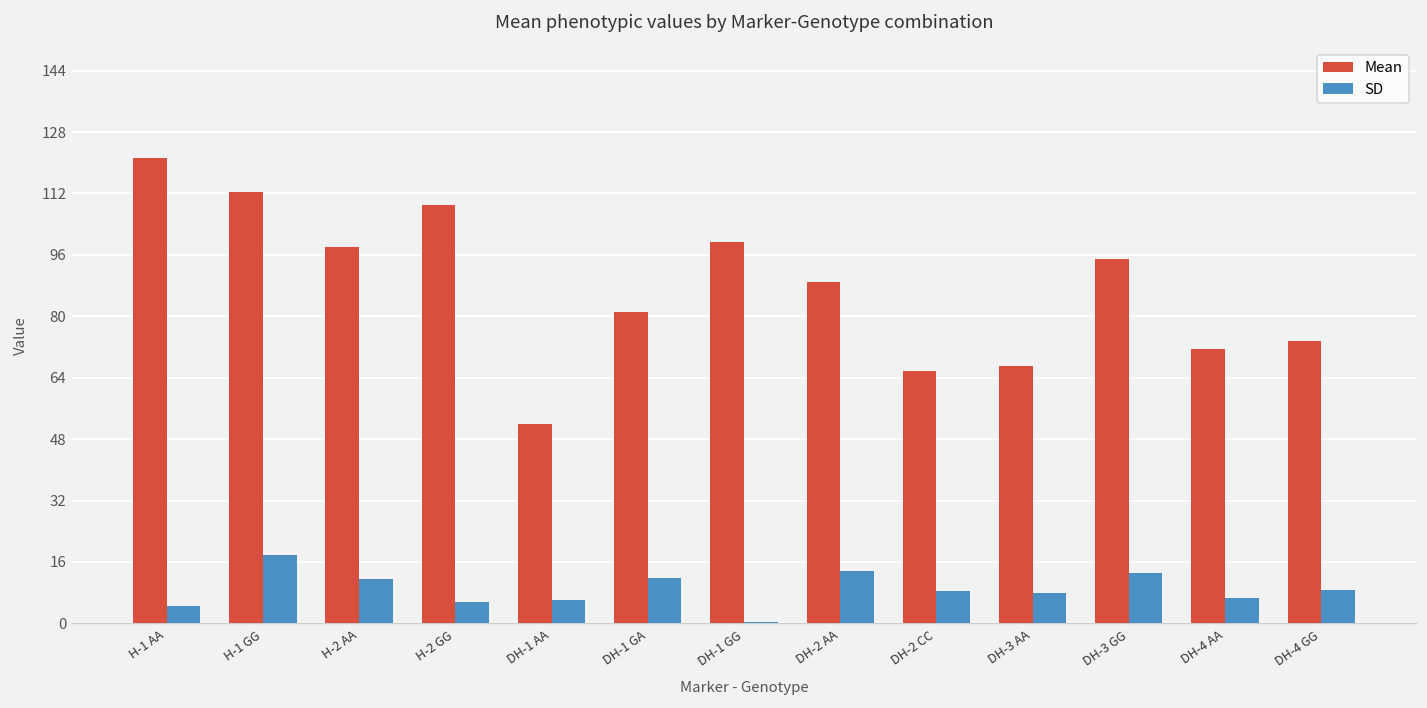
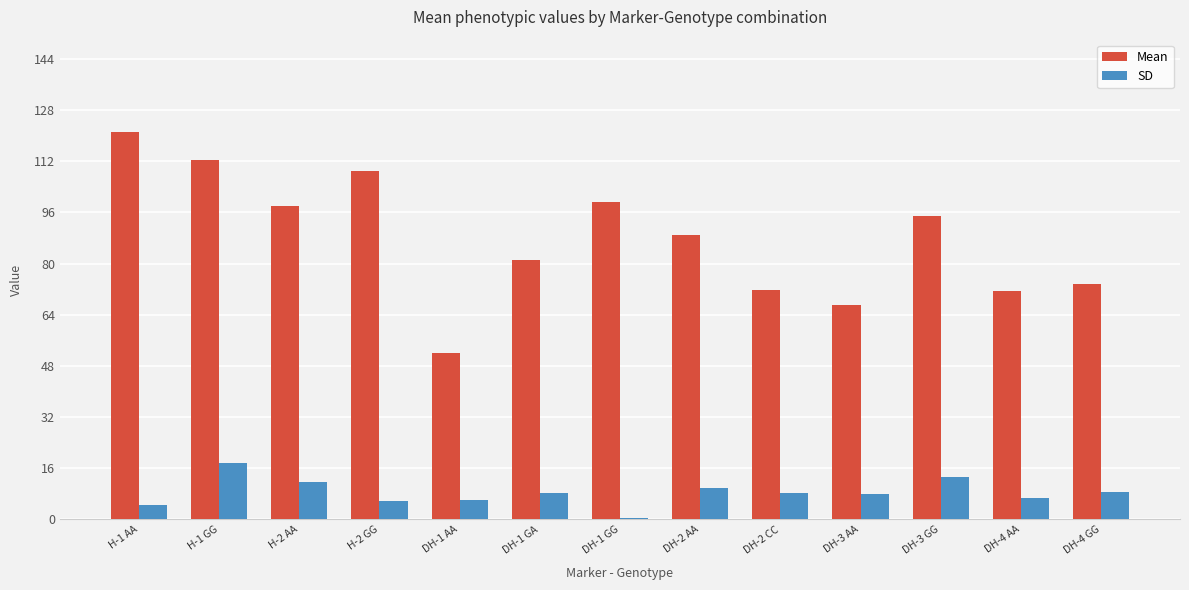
  {
    "Mean": {
      "H-1 AA": 121,
      "H-1 GG": 112,
      "H-2 AA": 98,
      "H-2 GG": 109,
      "DH-1 AA": 52,
      "DH-1 GA": 81,
      "DH-1 GG": 99,
      "DH-2 AA": 89,
-     "DH-2 CC": 66,
+     "DH-2 CC": 72,
      "DH-3 AA": 67,
      "DH-3 GG": 95,
      "DH-4 AA": 72,
      "DH-4 GG": 74
    },
    "SD": {
      "H-1 AA": 5,
      "H-1 GG": 18,
      "H-2 AA": 12,
      "H-2 GG": 6,
      "DH-1 AA": 6,
-     "DH-1 GA": 12,
-     "DH-2 AA": 14,
+     "DH-1 GA": 8,
+     "DH-2 AA": 10,
      "DH-2 CC": 8,
      "DH-3 AA": 8,
      "DH-3 GG": 13,
      "DH-4 AA": 7,
      "DH-4 GG": 9
    }
  }
